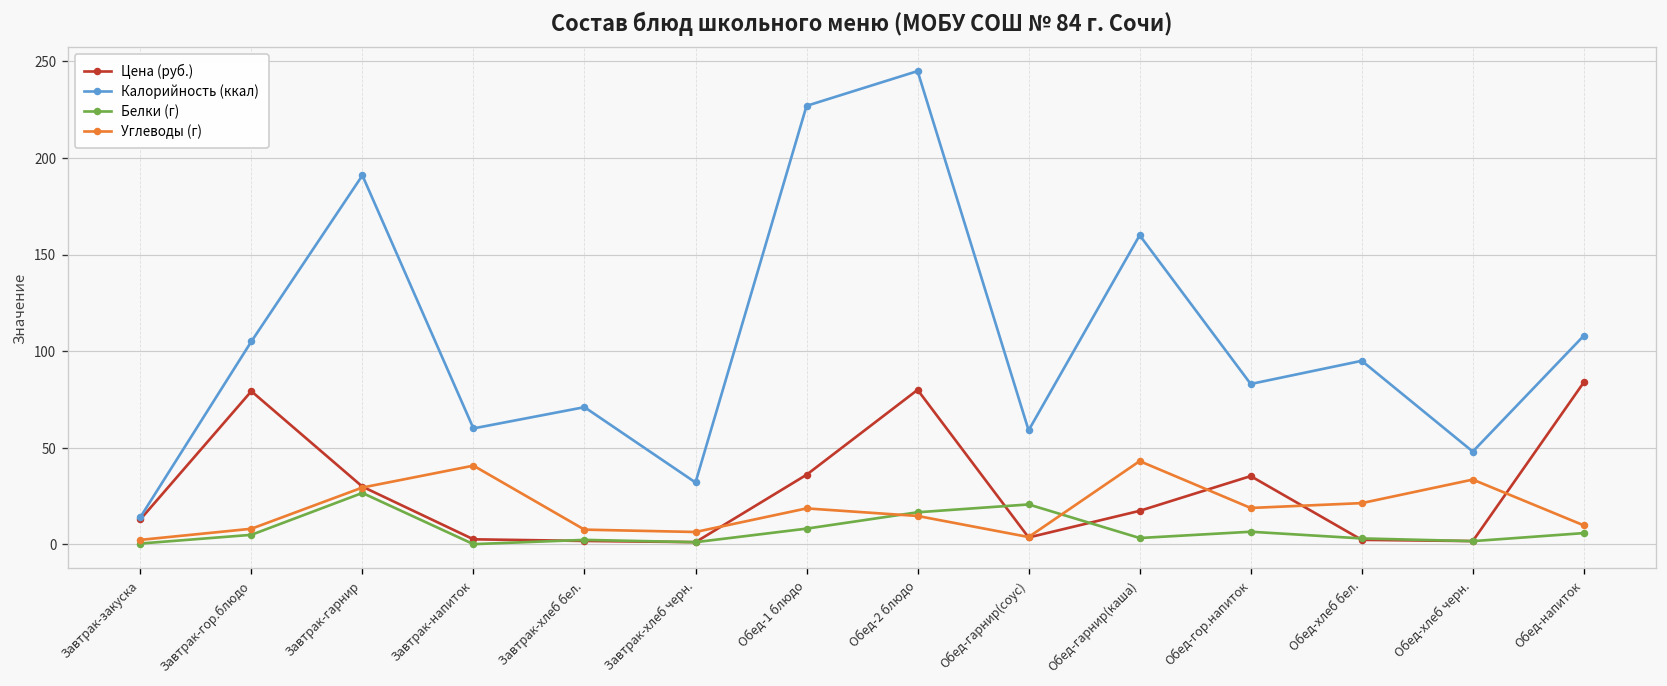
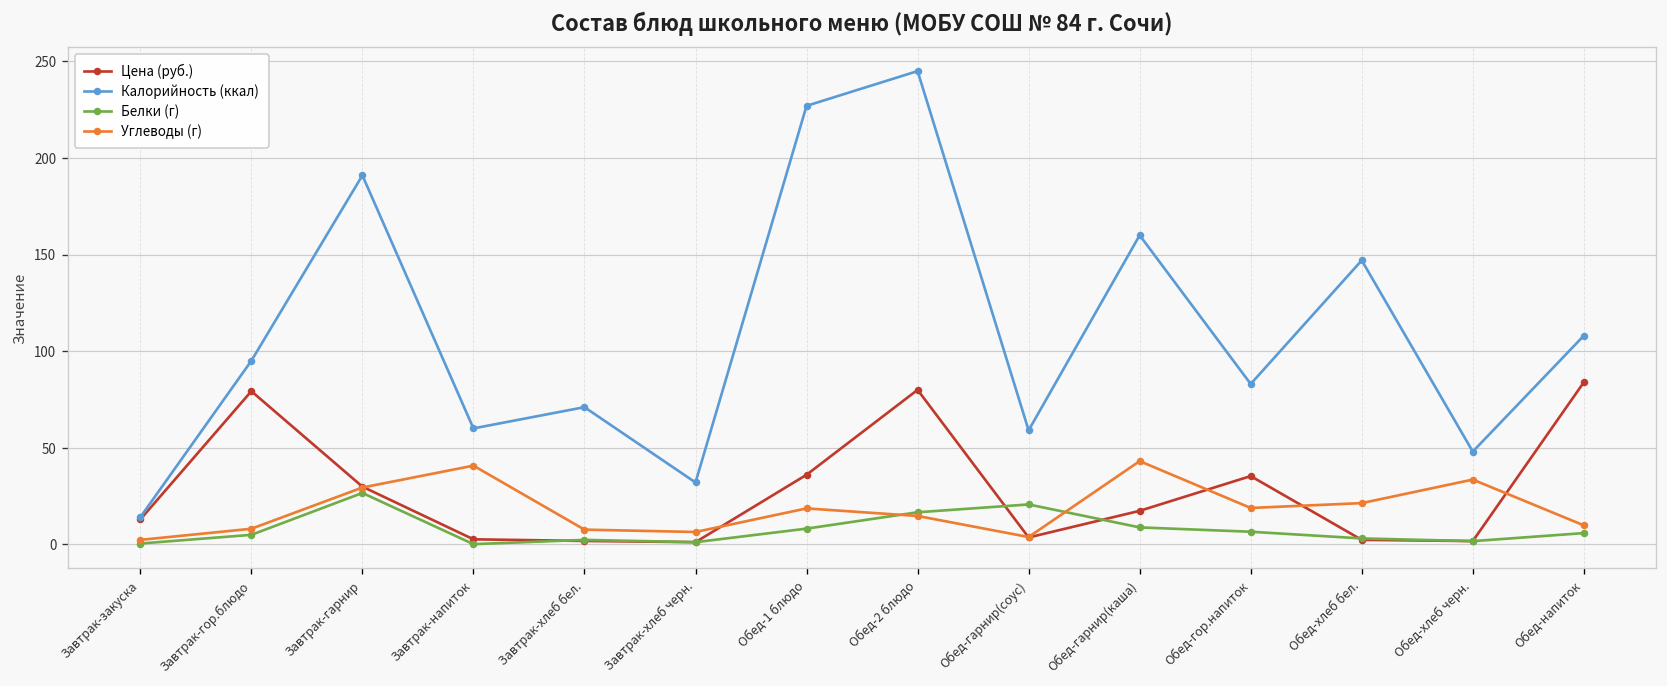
  {
    "Цена (руб.)": {
      "Завтрак-гор.блюдо": 79,
      "Завтрак-напиток": 3,
      "Обед-1 блюдо": 36,
      "Обед-2 блюдо": 80,
      "Обед-гарнир(каша)": 17,
      "Обед-гор.напиток": 35,
      "Обед-напиток": 84
    },
    "Калорийность (ккал)": {
-     "Завтрак-гор.блюдо": 105,
+     "Завтрак-гор.блюдо": 95,
      "Завтрак-гарнир": 191,
      "Завтрак-напиток": 60,
      "Завтрак-хлеб бел.": 71,
      "Завтрак-хлеб черн.": 32,
      "Обед-1 блюдо": 227,
      "Обед-2 блюдо": 245,
      "Обед-гарнир(соус)": 59,
      "Обед-гарнир(каша)": 160,
      "Обед-гор.напиток": 83,
-     "Обед-хлеб бел.": 95,
+     "Обед-хлеб бел.": 147,
      "Обед-хлеб черн.": 48,
      "Обед-напиток": 108
    },
    "Белки (г)": {
      "Завтрак-закуска": 0,
      "Завтрак-гор.блюдо": 5,
      "Завтрак-гарнир": 27,
      "Завтрак-напиток": 0,
      "Обед-1 блюдо": 8,
      "Обед-2 блюдо": 17,
      "Обед-гарнир(соус)": 21,
-     "Обед-гарнир(каша)": 3,
+     "Обед-гарнир(каша)": 9,
      "Обед-гор.напиток": 7,
      "Обед-напиток": 6
    },
    "Углеводы (г)": {
      "Завтрак-закуска": 2,
      "Завтрак-гор.блюдо": 8,
      "Завтрак-напиток": 41,
      "Завтрак-хлеб бел.": 8,
      "Завтрак-хлеб черн.": 6,
      "Обед-1 блюдо": 19,
      "Обед-2 блюдо": 15,
      "Обед-гарнир(каша)": 43,
      "Обед-гор.напиток": 19,
      "Обед-хлеб бел.": 21,
      "Обед-хлеб черн.": 34,
      "Обед-напиток": 10
    }
  }
